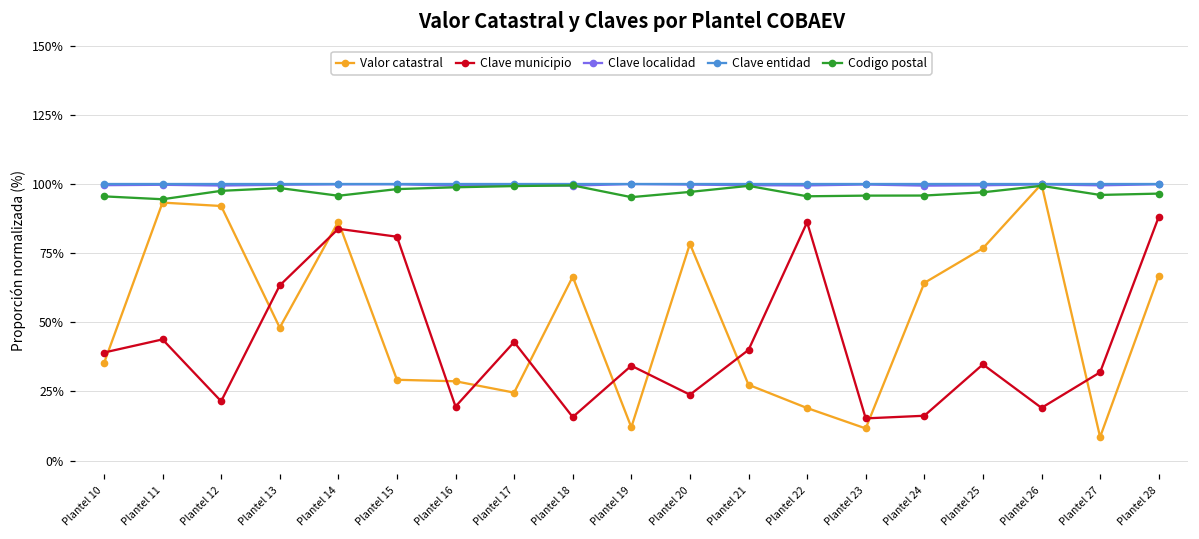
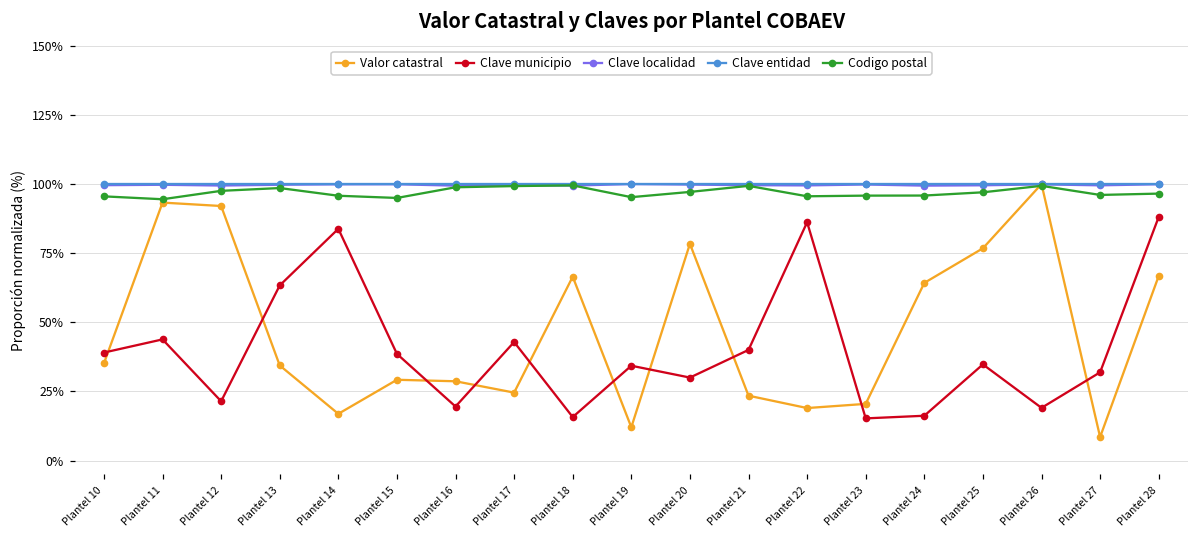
  {
    "Valor catastral": {
      "Plantel 10": "35%",
      "Plantel 11": "93%",
      "Plantel 12": "92%",
-     "Plantel 13": "48%",
-     "Plantel 14": "86%",
+     "Plantel 13": "34%",
+     "Plantel 14": "17%",
      "Plantel 15": "29%",
      "Plantel 16": "29%",
      "Plantel 17": "25%",
      "Plantel 18": "66%",
      "Plantel 19": "12%",
      "Plantel 20": "78%",
-     "Plantel 21": "27%",
+     "Plantel 21": "23%",
      "Plantel 22": "19%",
-     "Plantel 23": "12%",
+     "Plantel 23": "20%",
      "Plantel 24": "64%",
      "Plantel 25": "77%",
      "Plantel 27": "8%",
      "Plantel 28": "67%"
    },
    "Clave municipio": {
      "Plantel 10": "39%",
      "Plantel 11": "44%",
      "Plantel 12": "21%",
      "Plantel 13": "63%",
      "Plantel 14": "84%",
-     "Plantel 15": "81%",
+     "Plantel 15": "39%",
      "Plantel 16": "20%",
      "Plantel 17": "43%",
      "Plantel 18": "16%",
      "Plantel 19": "34%",
-     "Plantel 20": "24%",
+     "Plantel 20": "30%",
      "Plantel 21": "40%",
      "Plantel 22": "86%",
      "Plantel 23": "15%",
      "Plantel 24": "16%",
      "Plantel 25": "35%",
      "Plantel 26": "19%",
      "Plantel 27": "32%",
      "Plantel 28": "88%"
    },
    "Codigo postal": {
      "Plantel 10": "96%",
      "Plantel 11": "95%",
      "Plantel 12": "98%",
      "Plantel 13": "99%",
      "Plantel 14": "96%",
-     "Plantel 15": "98%",
+     "Plantel 15": "95%",
      "Plantel 19": "95%",
      "Plantel 20": "97%",
      "Plantel 22": "96%",
      "Plantel 23": "96%",
      "Plantel 24": "96%",
      "Plantel 25": "97%",
      "Plantel 27": "96%",
      "Plantel 28": "97%"
    }
  }
